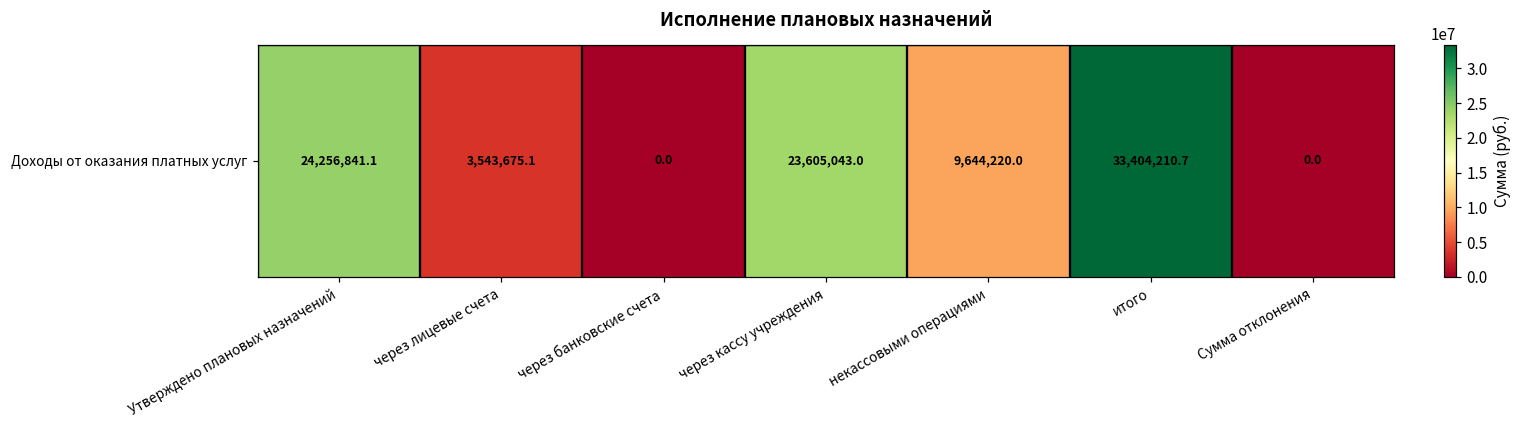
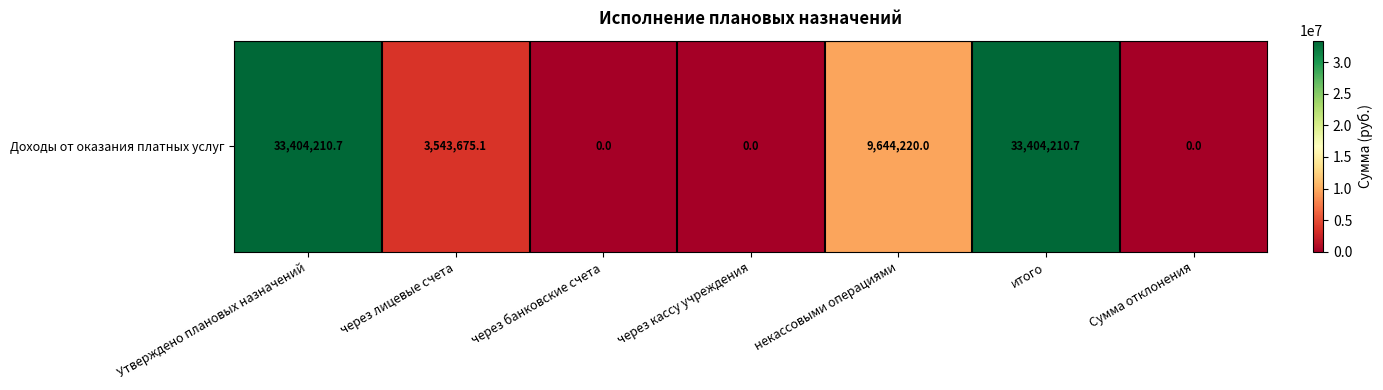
  {
    "Доходы от оказания платных услуг": {
-     "Утверждено плановых назначений": "24,256,841.1",
+     "Утверждено плановых назначений": "33,404,210.7",
      "через лицевые счета": "3,543,675.1",
      "через банковские счета": "0.0",
-     "через кассу учреждения": "23,605,043.0",
+     "через кассу учреждения": "0.0",
      "некассовыми операциями": "9,644,220.0",
      "итого": "33,404,210.7",
      "Сумма отклонения": "0.0"
    }
  }
